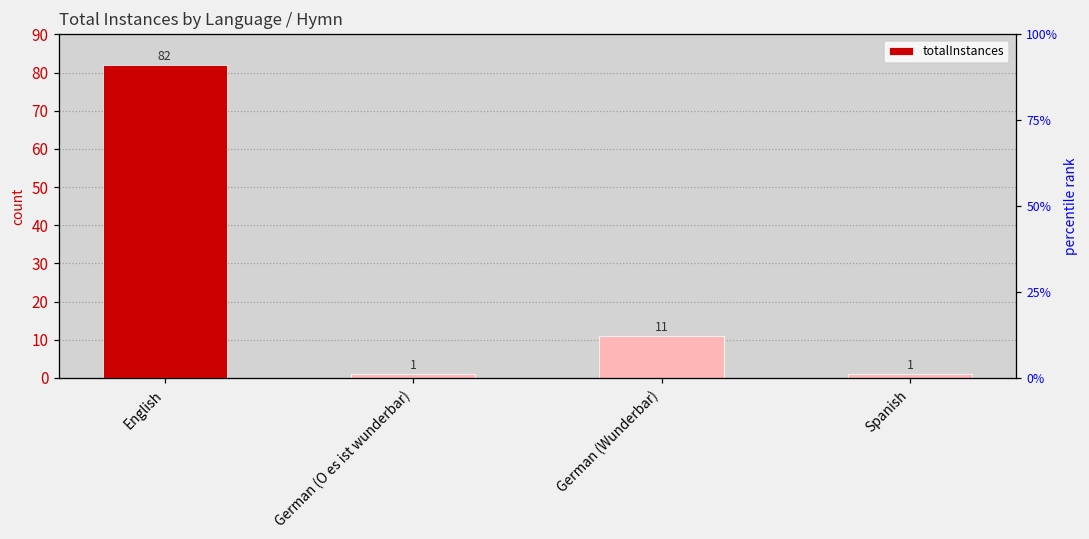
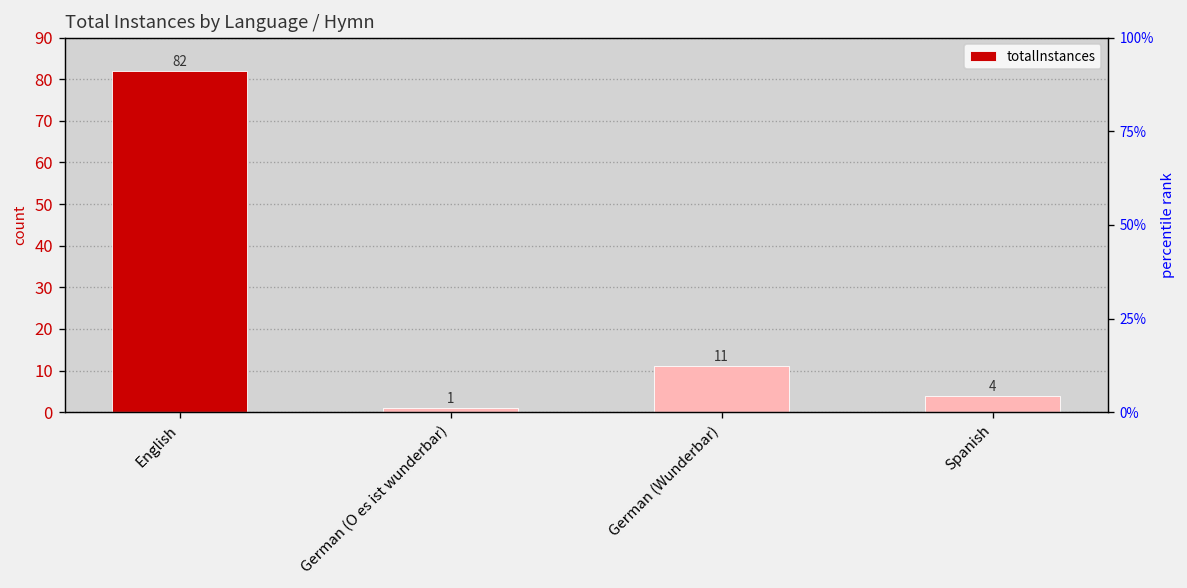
  {
    "English": 82,
    "German (O es ist wunderbar)": 1,
    "German (Wunderbar)": 11,
-   "Spanish": 1
+   "Spanish": 4
  }
